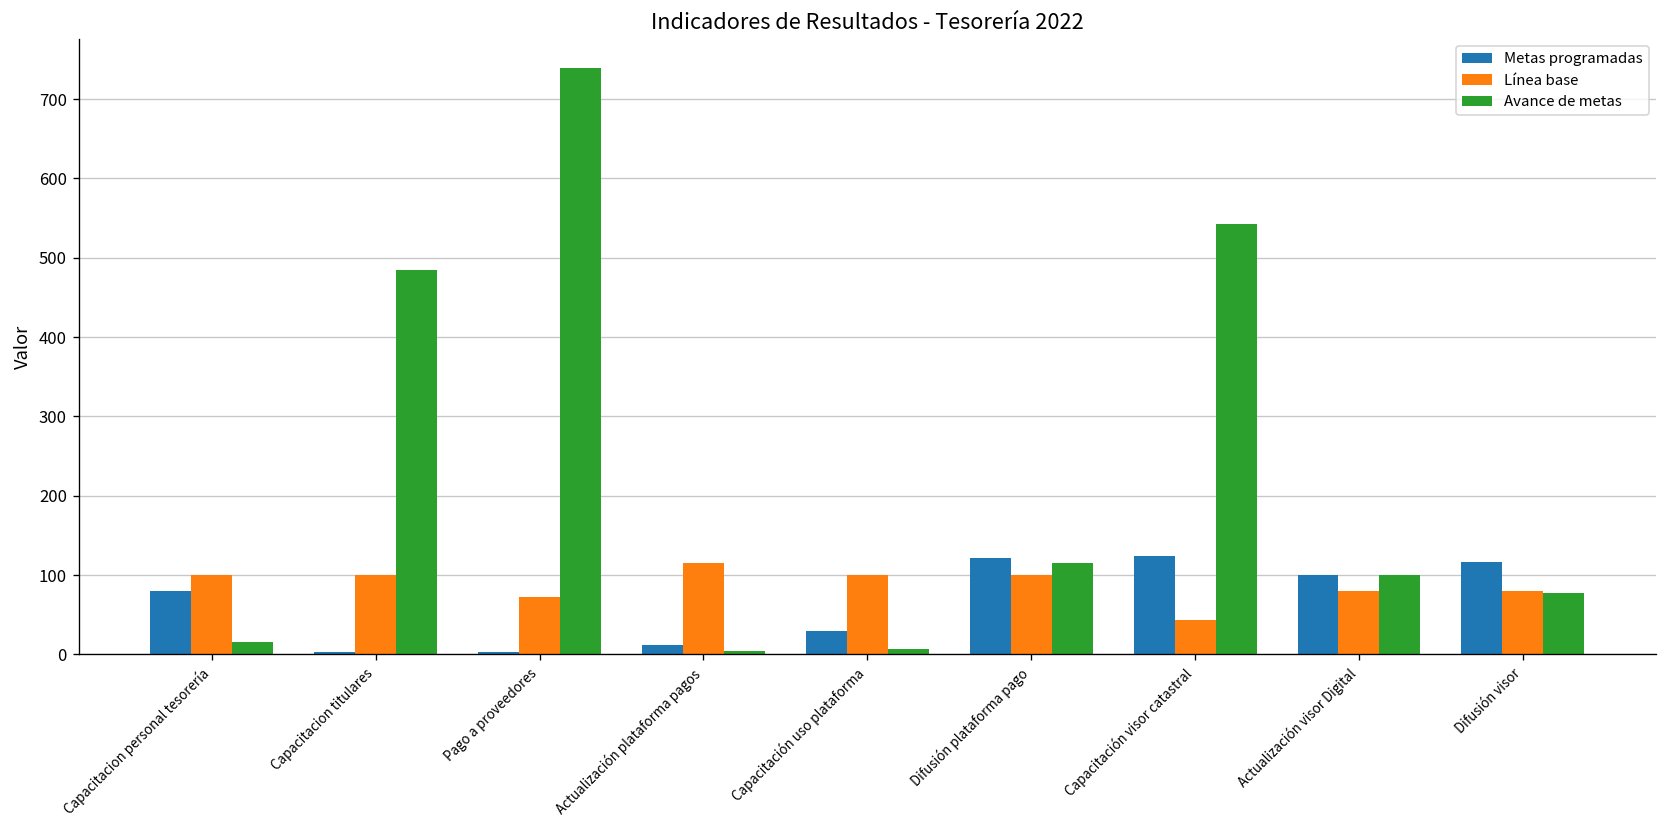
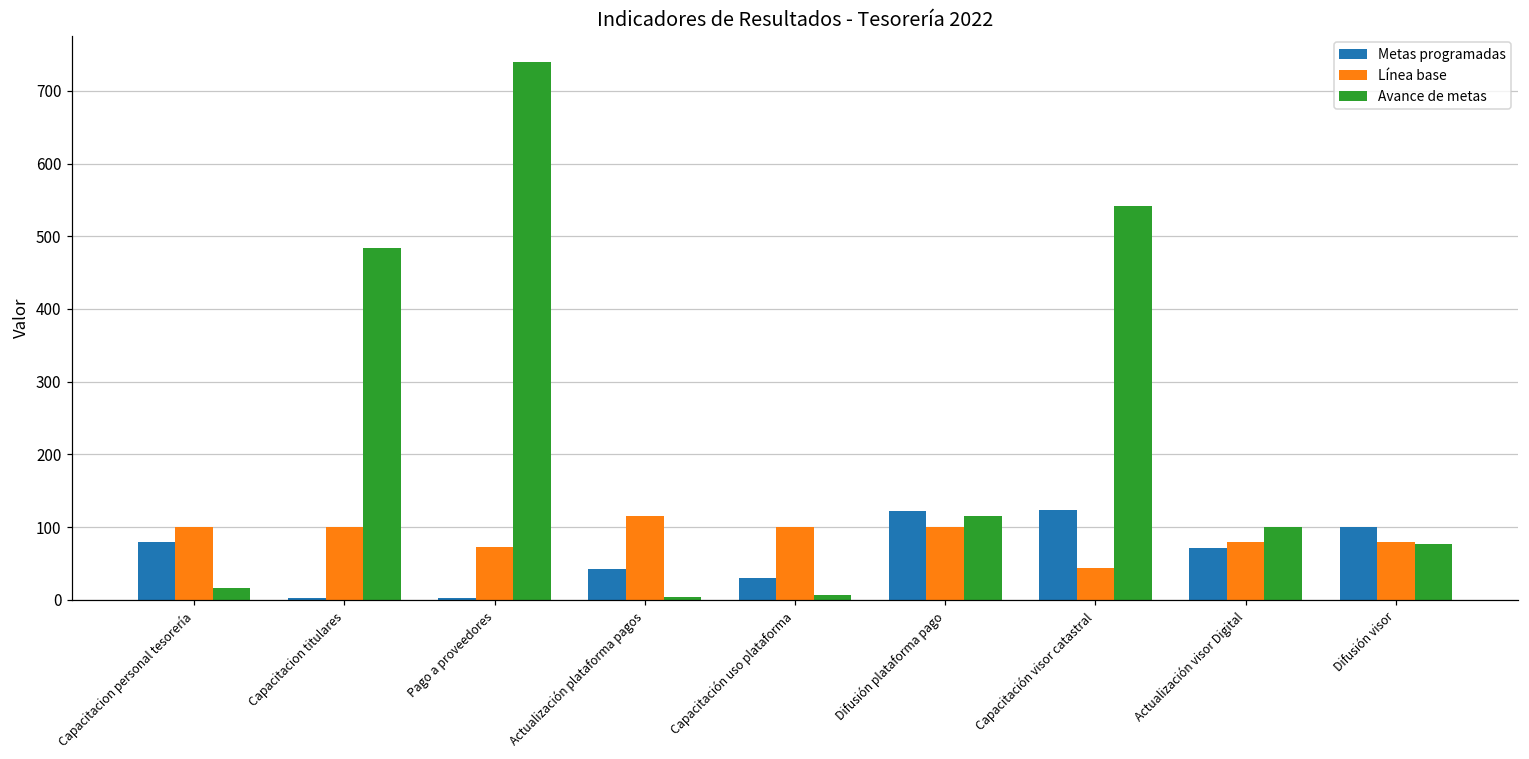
  {
    "Metas programadas": {
      "Capacitacion personal tesorería": 80,
-     "Actualización plataforma pagos": 10,
+     "Actualización plataforma pagos": 40,
      "Capacitación uso plataforma": 30,
      "Difusión plataforma pago": 120,
      "Capacitación visor catastral": 120,
-     "Actualización visor Digital": 100,
-     "Difusión visor": 120
+     "Actualización visor Digital": 70,
+     "Difusión visor": 100
    },
    "Línea base": {
      "Capacitacion personal tesorería": 100,
      "Capacitacion titulares": 100,
      "Pago a proveedores": 70,
      "Actualización plataforma pagos": 120,
      "Capacitación uso plataforma": 100,
      "Difusión plataforma pago": 100,
      "Capacitación visor catastral": 40,
      "Actualización visor Digital": 80,
      "Difusión visor": 80
    },
    "Avance de metas": {
      "Capacitacion personal tesorería": 20,
      "Capacitacion titulares": 480,
      "Pago a proveedores": 740,
      "Actualización plataforma pagos": 0,
      "Capacitación uso plataforma": 10,
      "Difusión plataforma pago": 120,
      "Capacitación visor catastral": 540,
      "Actualización visor Digital": 100,
      "Difusión visor": 80
    }
  }
